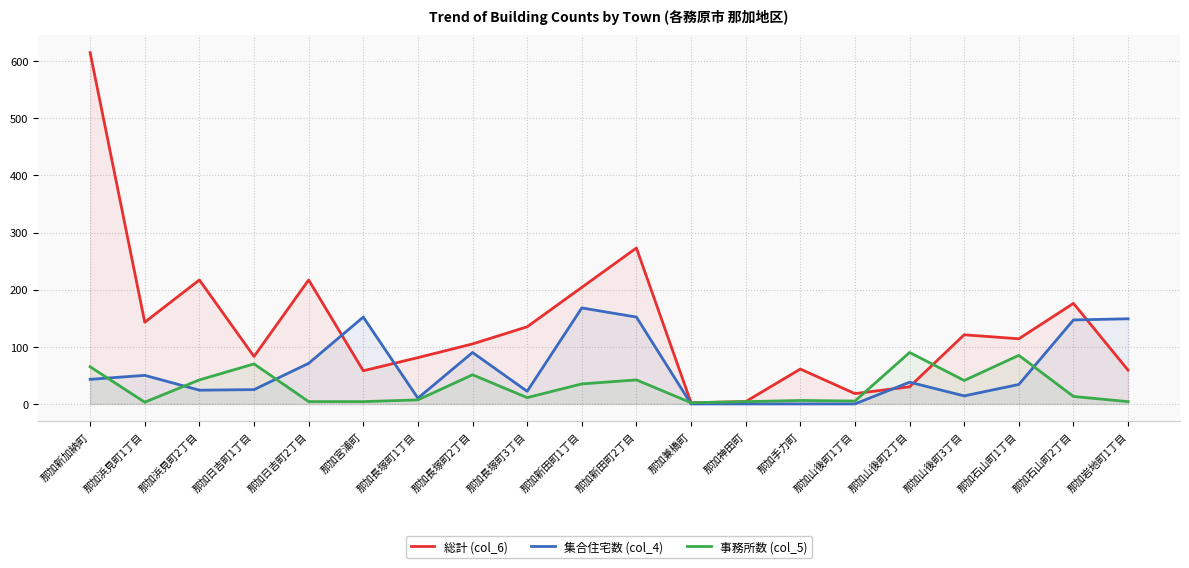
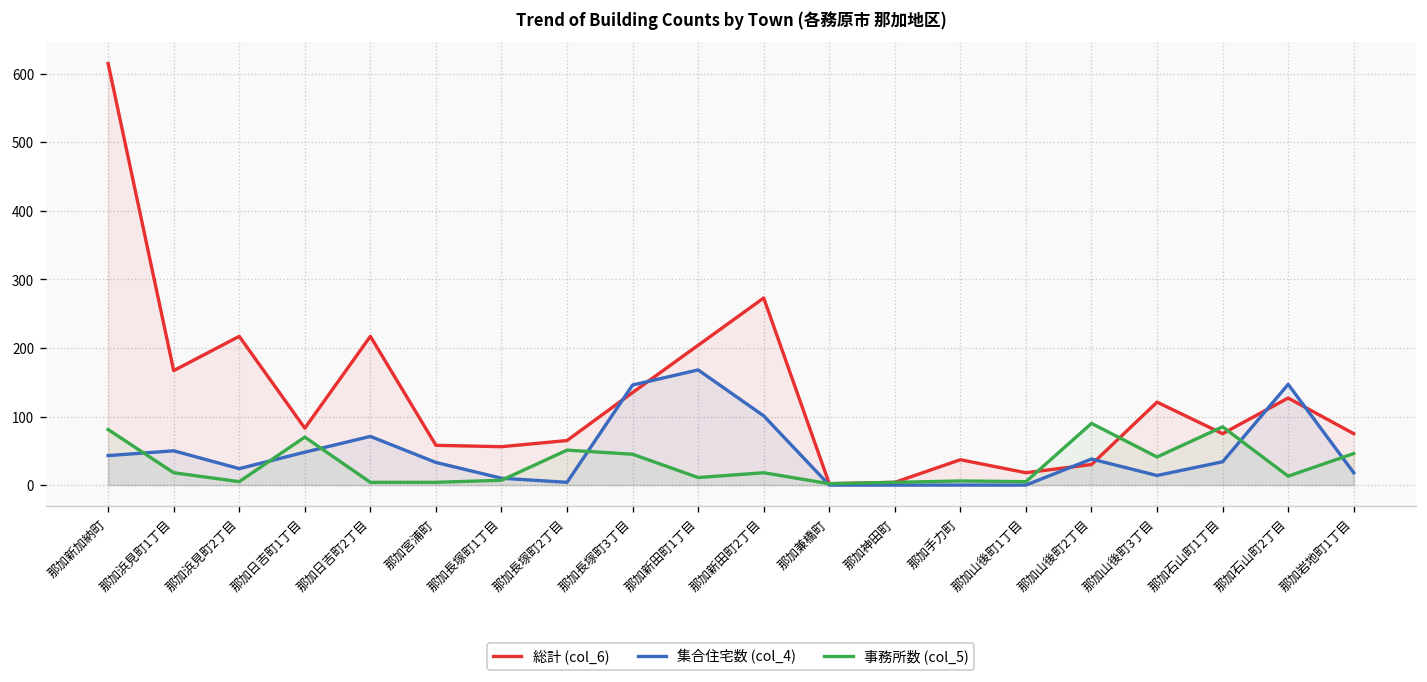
  {
    "総計 (col_6)": {
      "那加新加納町": 620,
-     "那加浜見町1丁目": 140,
+     "那加浜見町1丁目": 170,
      "那加浜見町2丁目": 220,
      "那加日吉町1丁目": 80,
      "那加日吉町2丁目": 220,
      "那加宮浦町": 60,
-     "那加長塚町1丁目": 80,
-     "那加長塚町2丁目": 110,
+     "那加長塚町1丁目": 60,
+     "那加長塚町2丁目": 70,
      "那加長塚町3丁目": 140,
      "那加新田町1丁目": 200,
      "那加新田町2丁目": 270,
-     "那加手力町": 60,
+     "那加手力町": 40,
      "那加山後町1丁目": 20,
      "那加山後町2丁目": 30,
      "那加山後町3丁目": 120,
-     "那加石山町1丁目": 110,
-     "那加石山町2丁目": 180,
-     "那加岩地町1丁目": 60
+     "那加石山町1丁目": 80,
+     "那加石山町2丁目": 130,
+     "那加岩地町1丁目": 80
    },
    "集合住宅数 (col_4)": {
      "那加新加納町": 40,
      "那加浜見町1丁目": 50,
      "那加浜見町2丁目": 20,
-     "那加日吉町1丁目": 30,
+     "那加日吉町1丁目": 50,
      "那加日吉町2丁目": 70,
-     "那加宮浦町": 150,
-     "那加長塚町2丁目": 90,
-     "那加長塚町3丁目": 20,
+     "那加宮浦町": 30,
+     "那加長塚町2丁目": 0,
+     "那加長塚町3丁目": 150,
      "那加新田町1丁目": 170,
-     "那加新田町2丁目": 150,
+     "那加新田町2丁目": 100,
      "那加手力町": 0,
      "那加山後町1丁目": 0,
      "那加山後町2丁目": 40,
      "那加山後町3丁目": 10,
      "那加石山町1丁目": 30,
      "那加石山町2丁目": 150,
-     "那加岩地町1丁目": 150
+     "那加岩地町1丁目": 20
    },
    "事務所数 (col_5)": {
-     "那加新加納町": 70,
-     "那加浜見町1丁目": 0,
-     "那加浜見町2丁目": 40,
+     "那加新加納町": 80,
+     "那加浜見町1丁目": 20,
+     "那加浜見町2丁目": 10,
      "那加日吉町1丁目": 70,
      "那加日吉町2丁目": 0,
      "那加宮浦町": 0,
      "那加長塚町2丁目": 50,
-     "那加長塚町3丁目": 10,
-     "那加新田町1丁目": 40,
-     "那加新田町2丁目": 40,
+     "那加長塚町3丁目": 50,
+     "那加新田町1丁目": 10,
+     "那加新田町2丁目": 20,
      "那加手力町": 10,
      "那加山後町1丁目": 10,
      "那加山後町2丁目": 90,
      "那加山後町3丁目": 40,
      "那加石山町1丁目": 90,
      "那加石山町2丁目": 10,
-     "那加岩地町1丁目": 0
+     "那加岩地町1丁目": 50
    }
  }
